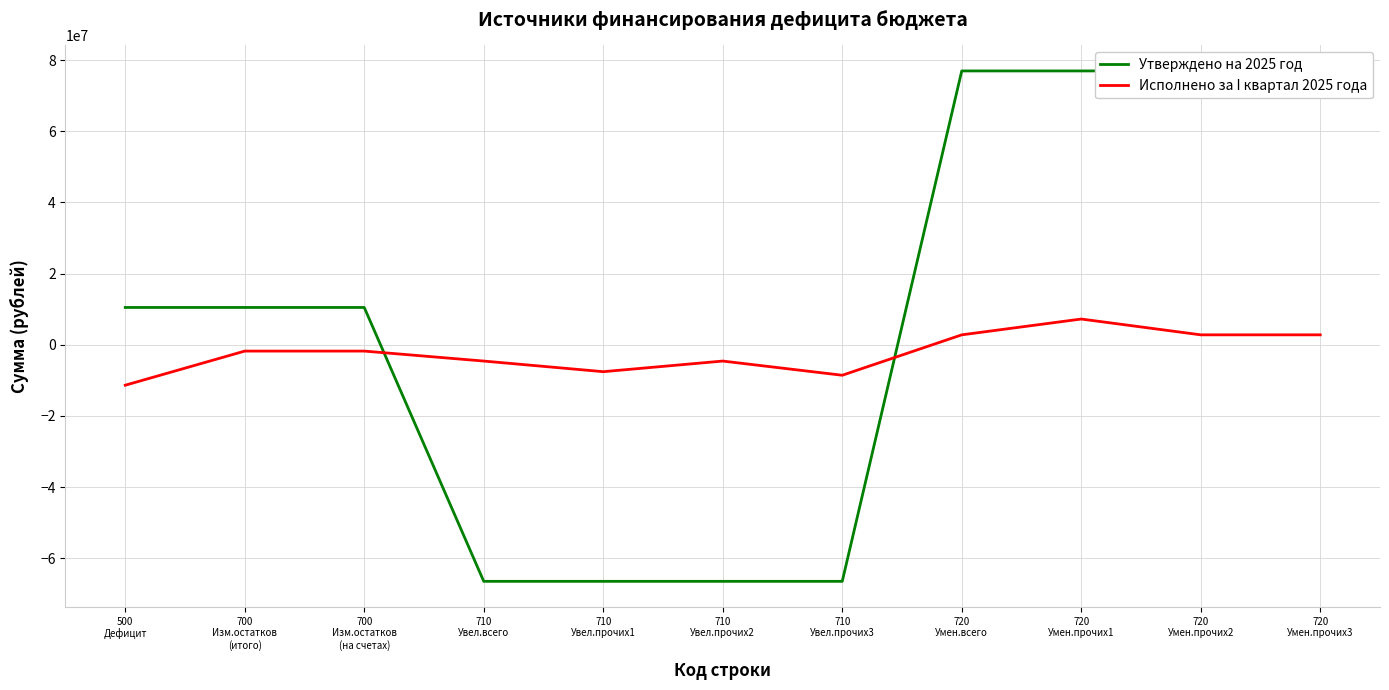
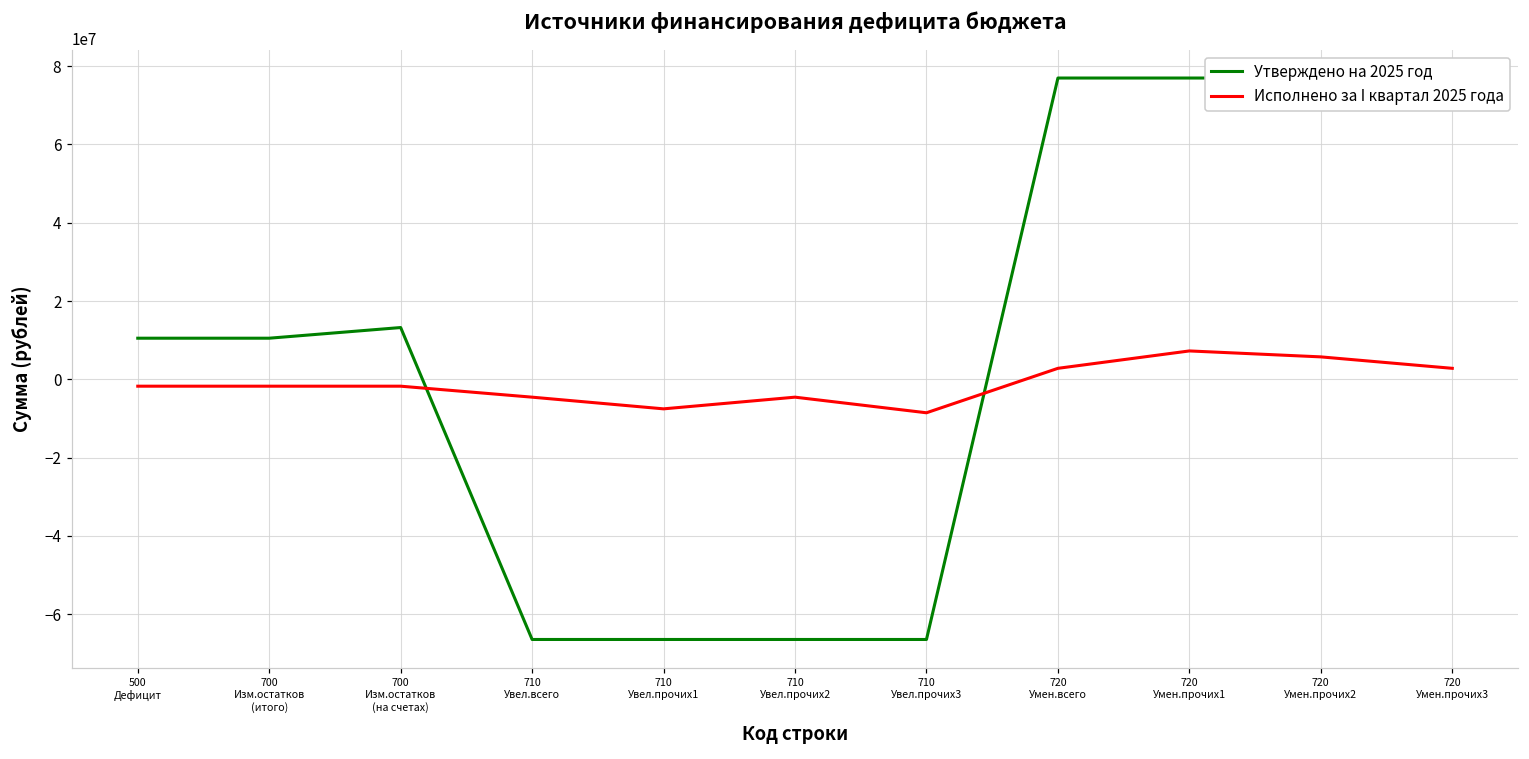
  {
    "Утверждено на 2025 год": {
      "500 Дефицит": 10000000,
      "700 Изм.остатков (итого)": 10000000,
-     "700 Изм.остатков (на счетах)": 10000000,
+     "700 Изм.остатков (на счетах)": 13000000,
      "710 Увел.всего": -66000000,
      "710 Увел.прочих1": -66000000,
      "710 Увел.прочих2": -66000000,
      "710 Увел.прочих3": -66000000,
      "720 Умен.всего": 77000000,
      "720 Умен.прочих1": 77000000
    },
    "Исполнено за I квартал 2025 года": {
-     "500 Дефицит": -11000000,
+     "500 Дефицит": -2000000,
      "700 Изм.остатков (итого)": -2000000,
      "700 Изм.остатков (на счетах)": -2000000,
      "710 Увел.всего": -5000000,
      "710 Увел.прочих1": -8000000,
      "710 Увел.прочих2": -5000000,
      "710 Увел.прочих3": -9000000,
      "720 Умен.всего": 3000000,
      "720 Умен.прочих1": 7000000,
-     "720 Умен.прочих2": 3000000,
+     "720 Умен.прочих2": 6000000,
      "720 Умен.прочих3": 3000000
    }
  }
